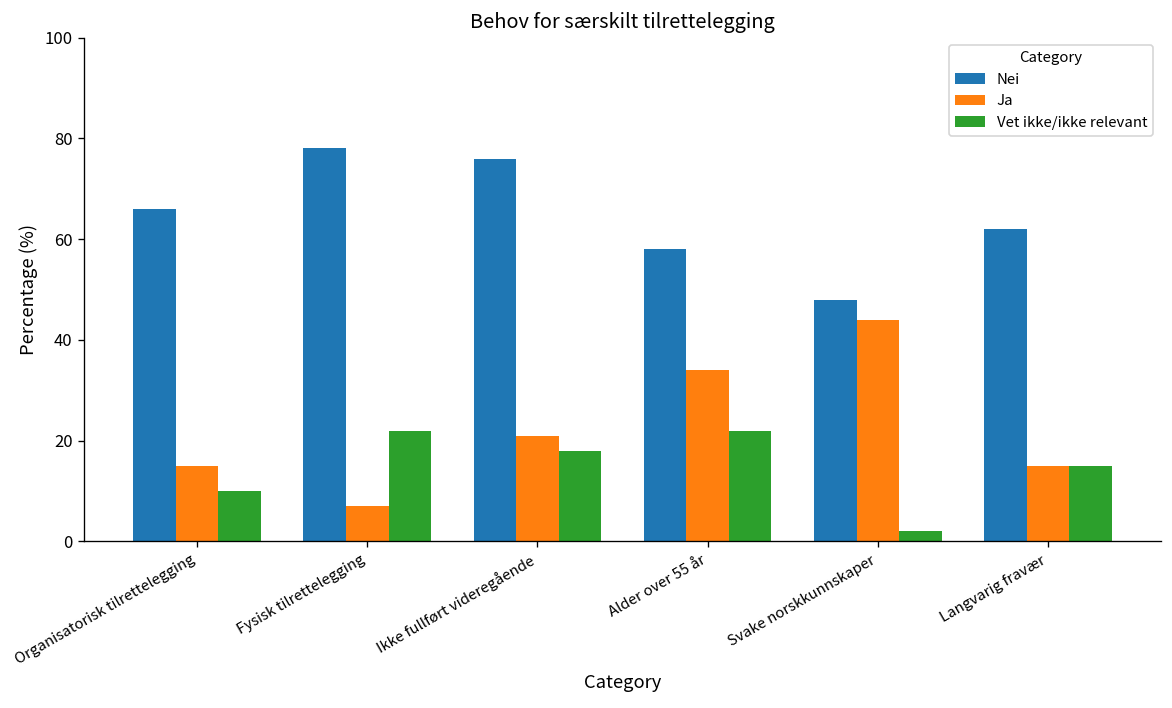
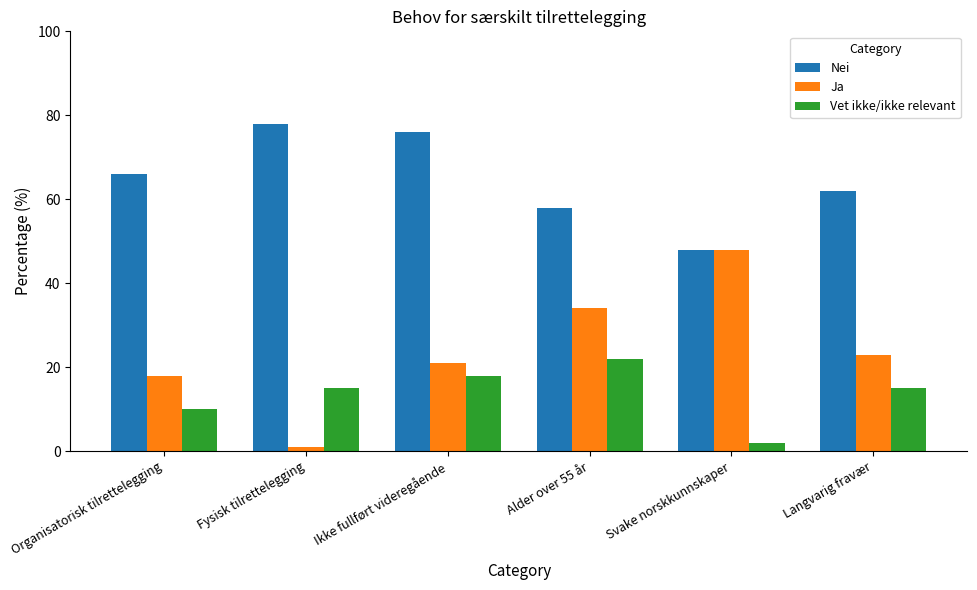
  {
    "Nei": {
      "Organisatorisk tilrettelegging": 66,
      "Fysisk tilrettelegging": 78,
      "Ikke fullført videregående": 76,
      "Alder over 55 år": 58,
      "Svake norskkunnskaper": 48,
      "Langvarig fravær": 62
    },
    "Ja": {
-     "Organisatorisk tilrettelegging": 15,
-     "Fysisk tilrettelegging": 7,
+     "Organisatorisk tilrettelegging": 18,
+     "Fysisk tilrettelegging": 1,
      "Ikke fullført videregående": 21,
      "Alder over 55 år": 34,
-     "Svake norskkunnskaper": 44,
-     "Langvarig fravær": 15
+     "Svake norskkunnskaper": 48,
+     "Langvarig fravær": 23
    },
    "Vet ikke/ikke relevant": {
      "Organisatorisk tilrettelegging": 10,
-     "Fysisk tilrettelegging": 22,
+     "Fysisk tilrettelegging": 15,
      "Ikke fullført videregående": 18,
      "Alder over 55 år": 22,
      "Svake norskkunnskaper": 2,
      "Langvarig fravær": 15
    }
  }
